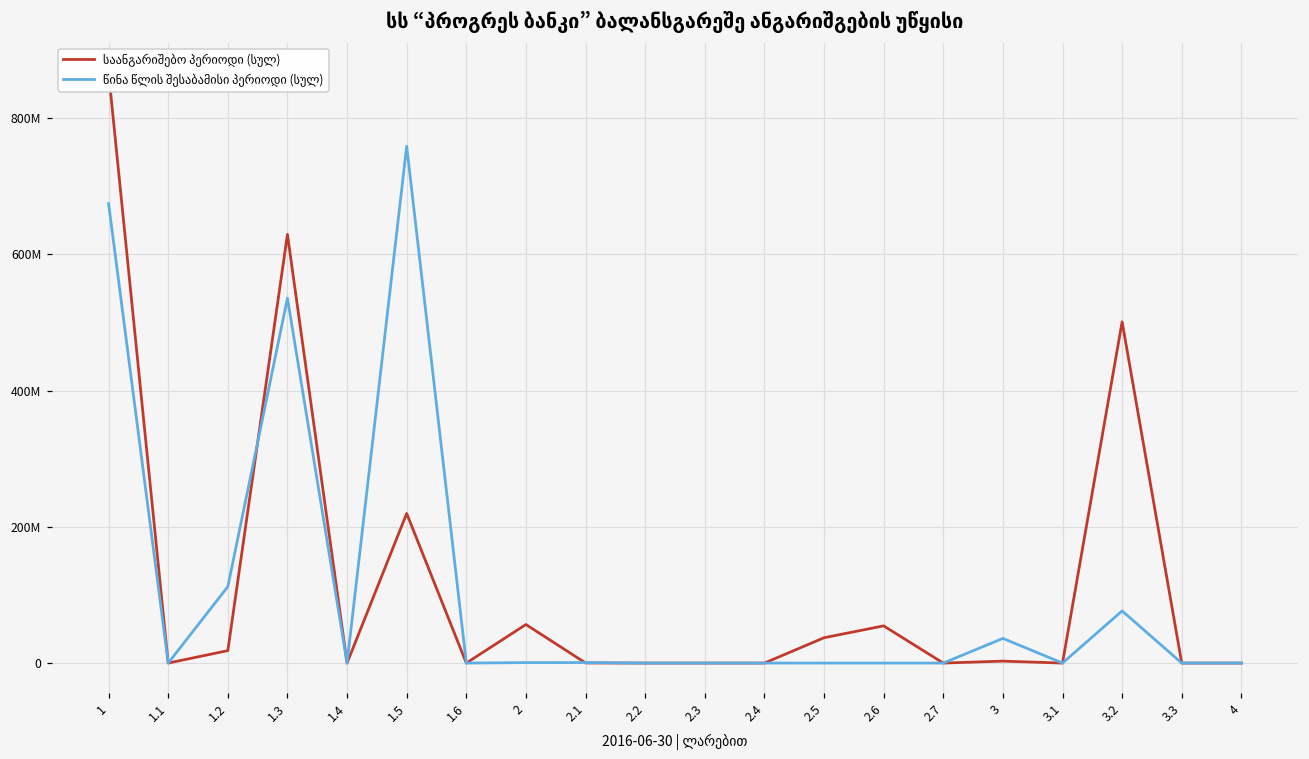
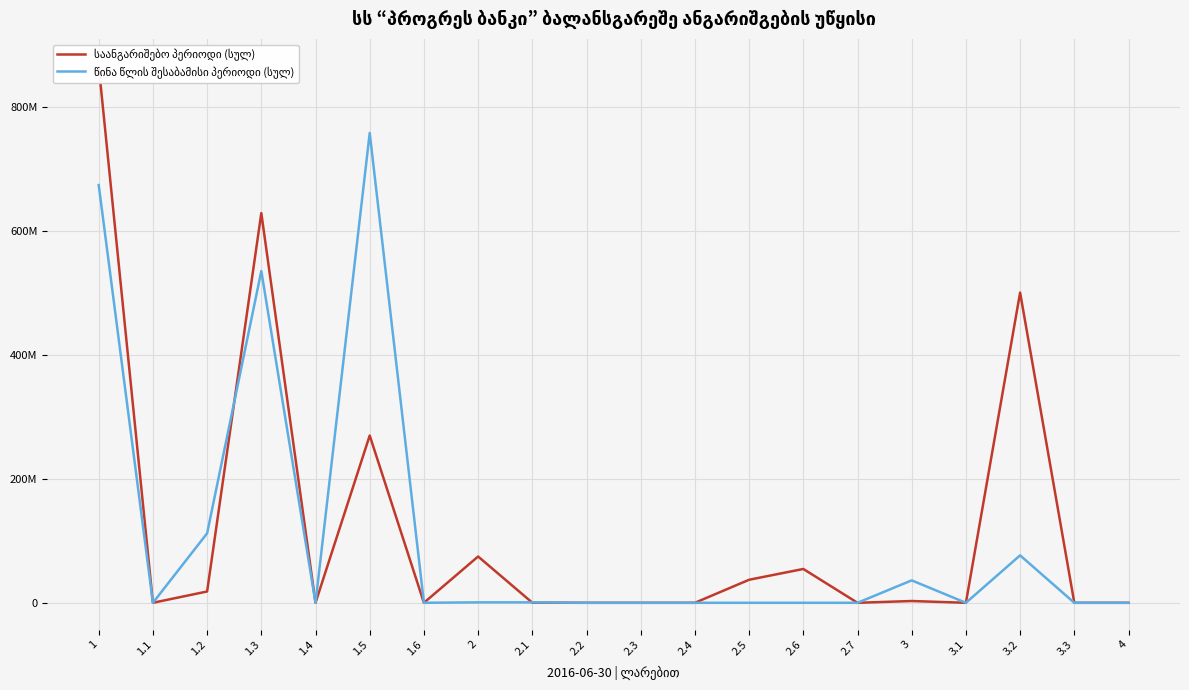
  {
    "საანგარიშებო პერიოდი (სულ)": {
      "1.2": 20000000,
      "1.3": 630000000,
-     "1.5": 220000000,
-     "2": 60000000,
+     "1.5": 270000000,
+     "2": 70000000,
      "2.5": 40000000,
      "2.6": 50000000,
      "3": 0,
      "3.2": 500000000
    },
    "წინა წლის შესაბამისი პერიოდი (სულ)": {
      "1": 670000000,
      "1.2": 110000000,
      "1.3": 540000000,
      "1.5": 760000000,
      "2": 0,
      "2.5": 0,
      "2.6": 0,
      "3": 40000000,
      "3.2": 80000000
    }
  }
